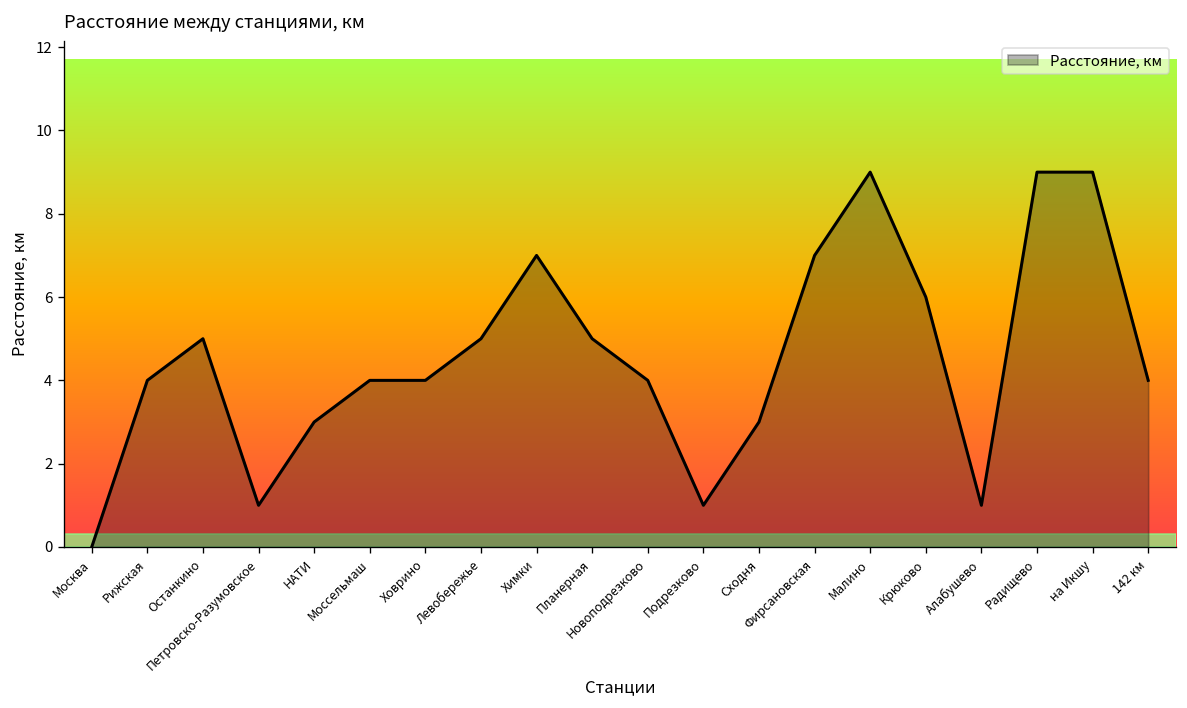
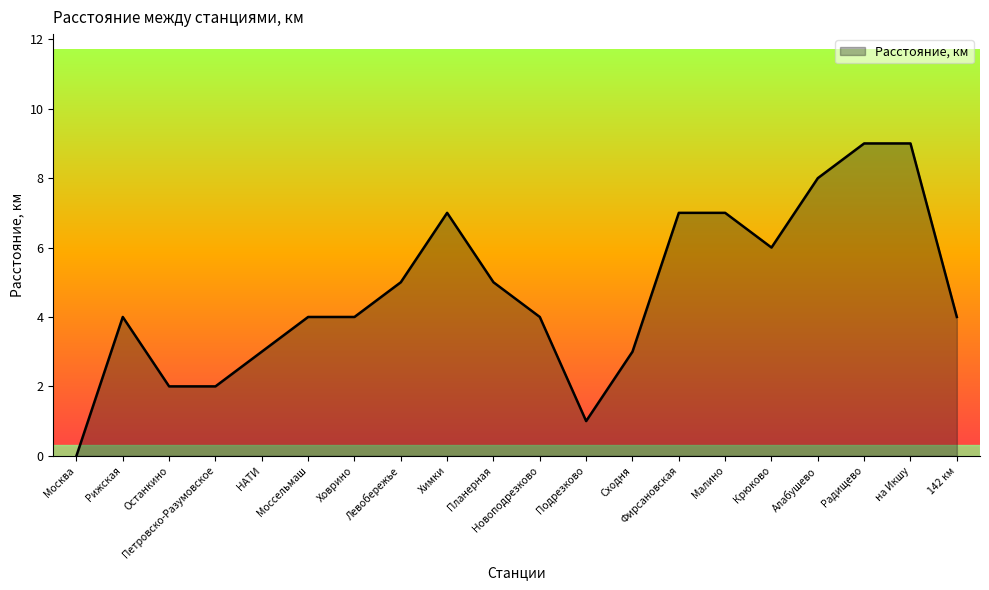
  {
    "Рижская": 4,
-   "Останкино": 5,
-   "Петровско-Разумовское": 1,
+   "Останкино": 2,
+   "Петровско-Разумовское": 2,
    "НАТИ": 3,
    "Моссельмаш": 4,
    "Ховрино": 4,
    "Левобережье": 5,
    "Химки": 7,
    "Планерная": 5,
    "Новоподрезково": 4,
    "Подрезково": 1,
    "Сходня": 3,
    "Фирсановская": 7,
-   "Малино": 9,
+   "Малино": 7,
    "Крюково": 6,
-   "Алабушево": 1,
+   "Алабушево": 8,
    "Радищево": 9,
    "на Икшу": 9,
    "142 км": 4
  }
